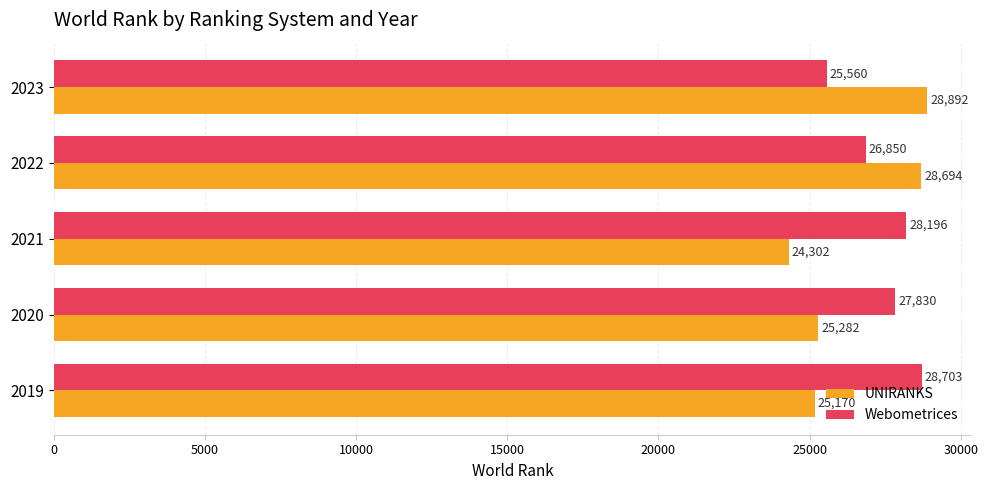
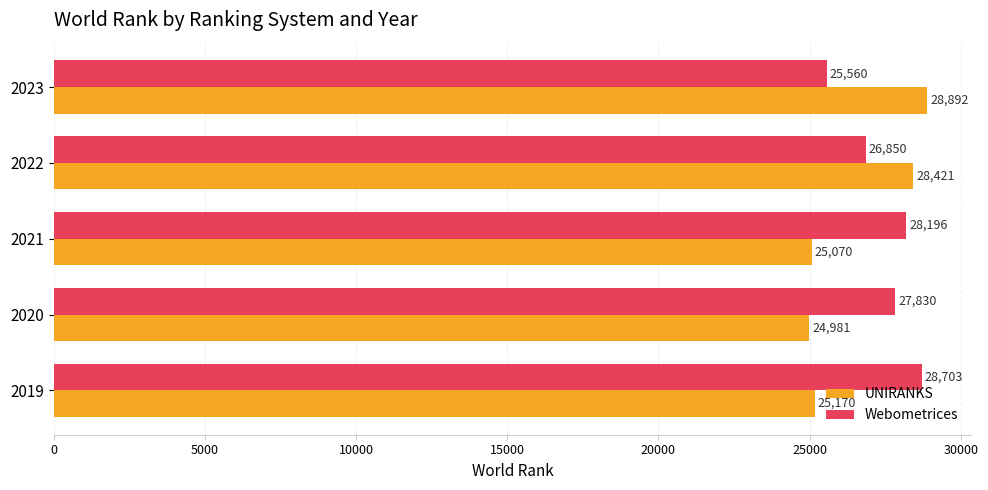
  {
    "UNIRANKS": {
      "2023": "28,892",
-     "2022": "28,694",
-     "2021": "24,302",
-     "2020": "25,282",
+     "2022": "28,421",
+     "2021": "25,070",
+     "2020": "24,981",
      "2019": "25,170"
    },
    "Webometrices": {
      "2023": "25,560",
      "2022": "26,850",
      "2021": "28,196",
      "2020": "27,830",
      "2019": "28,703"
    }
  }
